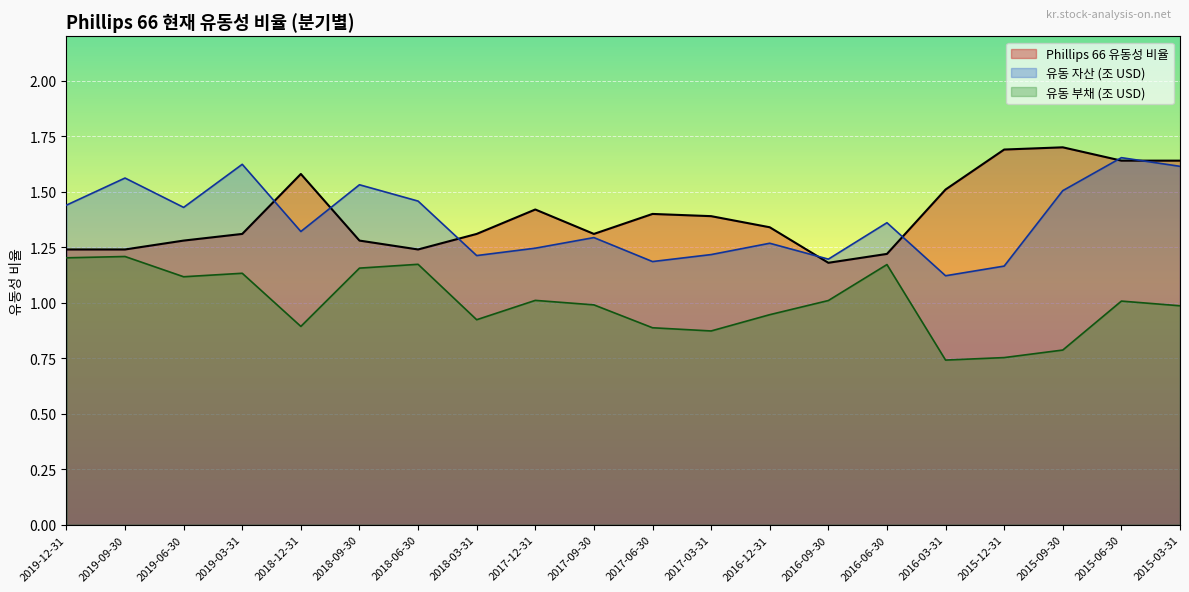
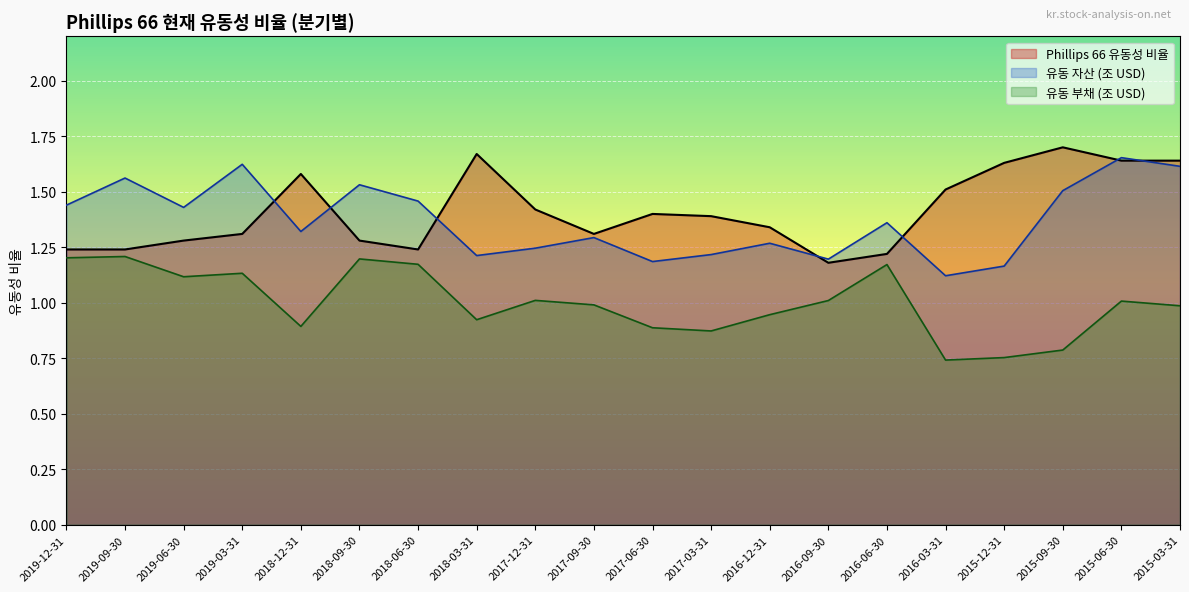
  {
    "Phillips 66 유동성 비율": {
      "2019-12-31": 1.24,
      "2019-09-30": 1.24,
      "2019-06-30": 1.28,
      "2019-03-31": 1.31,
      "2018-12-31": 1.58,
      "2018-09-30": 1.28,
      "2018-06-30": 1.24,
-     "2018-03-31": 1.31,
+     "2018-03-31": 1.67,
      "2017-12-31": 1.42,
      "2017-09-30": 1.31,
      "2017-06-30": 1.40,
      "2017-03-31": 1.39,
      "2016-12-31": 1.34,
      "2016-09-30": 1.18,
      "2016-06-30": 1.22,
      "2016-03-31": 1.51,
-     "2015-12-31": 1.69,
+     "2015-12-31": 1.63,
      "2015-09-30": 1.70,
      "2015-06-30": 1.64,
      "2015-03-31": 1.64
    },
    "유동 자산 (조 USD)": {
      "2019-12-31": 1.44,
      "2019-09-30": 1.56,
      "2019-06-30": 1.43,
      "2019-03-31": 1.62,
      "2018-12-31": 1.32,
      "2018-09-30": 1.53,
      "2018-06-30": 1.46,
      "2018-03-31": 1.21,
      "2017-12-31": 1.25,
      "2017-09-30": 1.29,
      "2017-06-30": 1.19,
      "2017-03-31": 1.22,
      "2016-12-31": 1.27,
      "2016-09-30": 1.20,
      "2016-06-30": 1.36,
      "2016-03-31": 1.12,
      "2015-12-31": 1.17,
      "2015-09-30": 1.50,
      "2015-06-30": 1.65,
      "2015-03-31": 1.61
    },
    "유동 부채 (조 USD)": {
      "2019-12-31": 1.20,
      "2019-09-30": 1.21,
      "2019-06-30": 1.12,
      "2019-03-31": 1.13,
      "2018-12-31": 0.89,
-     "2018-09-30": 1.16,
+     "2018-09-30": 1.20,
      "2018-06-30": 1.17,
      "2018-03-31": 0.92,
      "2017-12-31": 1.01,
      "2017-09-30": 0.99,
      "2017-06-30": 0.89,
      "2017-03-31": 0.87,
      "2016-12-31": 0.95,
      "2016-09-30": 1.01,
      "2016-06-30": 1.17,
      "2016-03-31": 0.74,
      "2015-12-31": 0.75,
      "2015-09-30": 0.79,
      "2015-06-30": 1.01,
      "2015-03-31": 0.99
    }
  }
